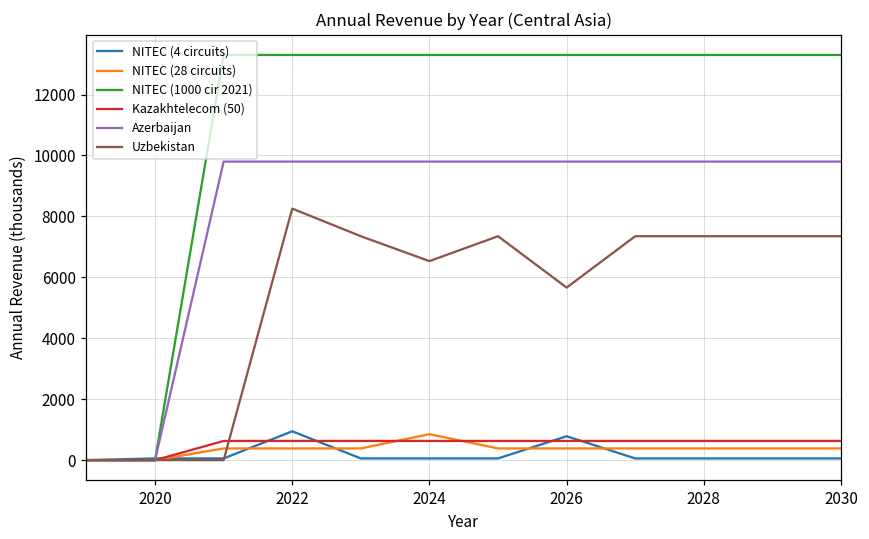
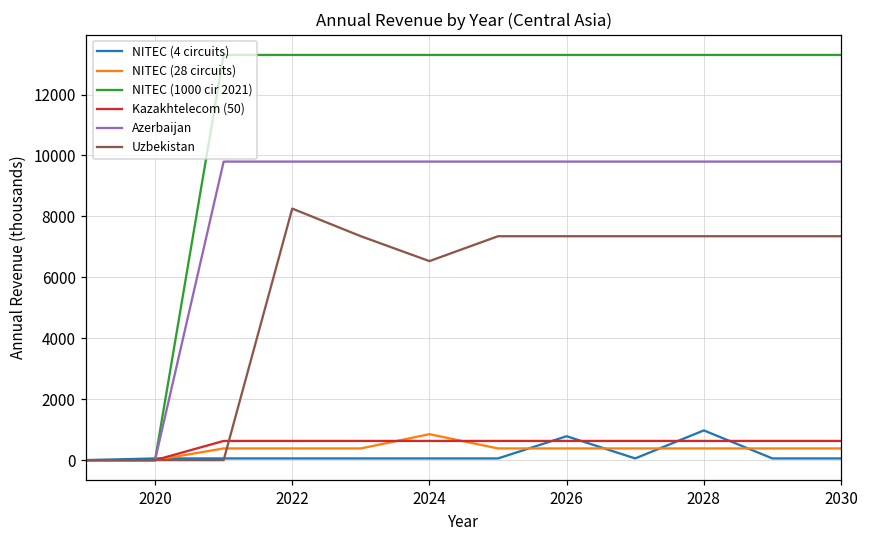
  {
    "NITEC (4 circuits)": {
-     "2022": 900,
+     "2022": 100,
      "2024": 100,
      "2026": 800,
-     "2028": 100,
+     "2028": 1000,
      "2030": 100
    },
    "NITEC (28 circuits)": {
      "2022": 400,
      "2024": 900,
      "2026": 400,
      "2028": 400,
      "2030": 400
    },
    "NITEC (1000 cir 2021)": {
      "2022": 13300,
      "2024": 13300,
      "2026": 13300,
      "2028": 13300,
      "2030": 13300
    },
    "Kazakhtelecom (50)": {
      "2022": 600,
      "2024": 600,
      "2026": 600,
      "2028": 600,
      "2030": 600
    },
    "Azerbaijan": {
      "2022": 9800,
      "2024": 9800,
      "2026": 9800,
      "2028": 9800,
      "2030": 9800
    },
    "Uzbekistan": {
      "2022": 8300,
      "2024": 6500,
-     "2026": 5700,
+     "2026": 7400,
      "2028": 7400,
      "2030": 7400
    }
  }
